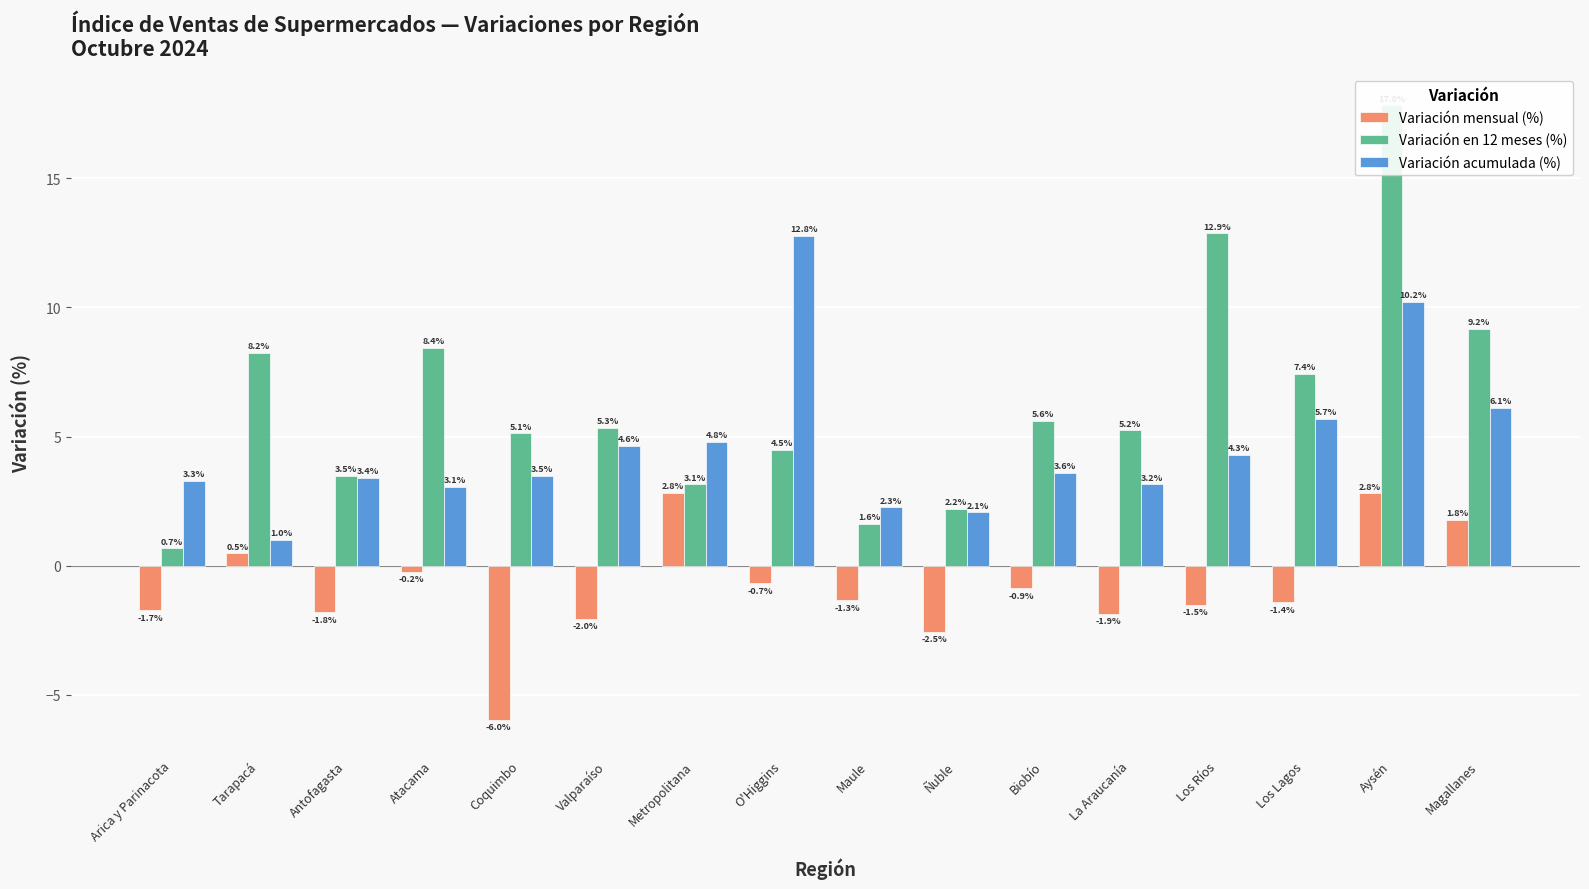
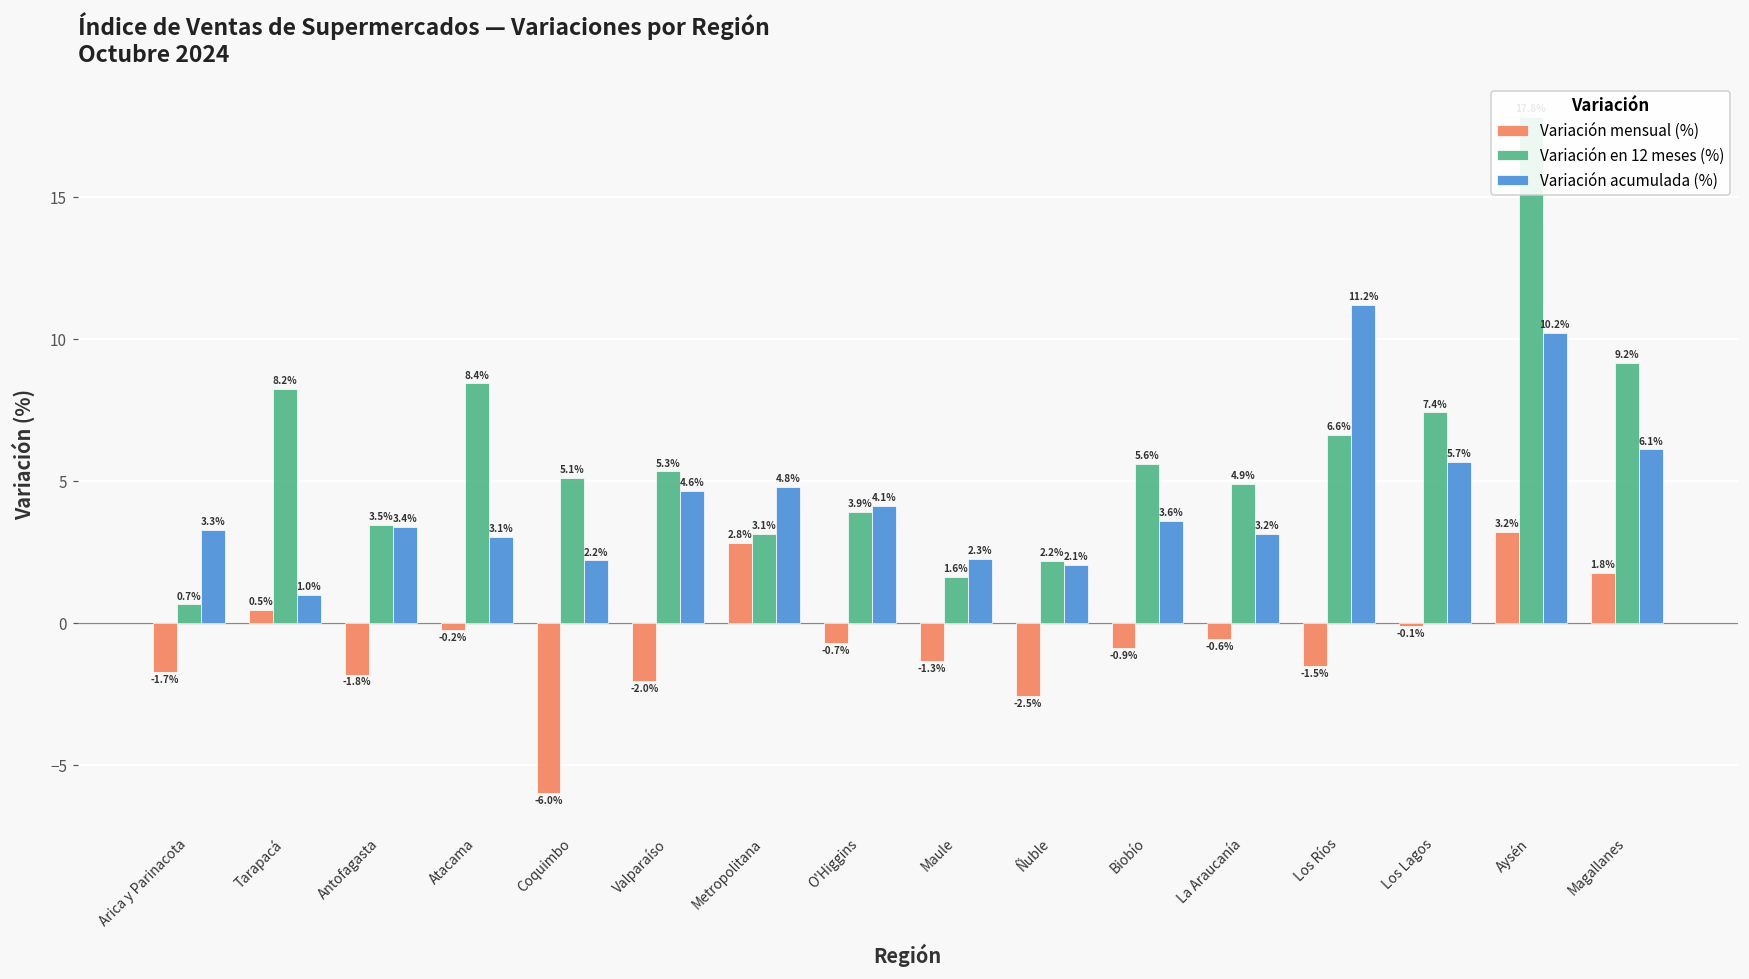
  {
    "Variación mensual (%)": {
      "Arica y Parinacota": "-1.7%",
      "Tarapacá": "0.5%",
      "Antofagasta": "-1.8%",
      "Atacama": "-0.2%",
      "Coquimbo": "-6.0%",
      "Valparaíso": "-2.0%",
      "Metropolitana": "2.8%",
      "O'Higgins": "-0.7%",
      "Maule": "-1.3%",
      "Ñuble": "-2.5%",
      "Biobío": "-0.9%",
-     "La Araucanía": "-1.9%",
+     "La Araucanía": "-0.6%",
      "Los Ríos": "-1.5%",
-     "Los Lagos": "-1.4%",
-     "Aysén": "2.8%",
+     "Los Lagos": "-0.1%",
+     "Aysén": "3.2%",
      "Magallanes": "1.8%"
    },
    "Variación en 12 meses (%)": {
      "Arica y Parinacota": "0.7%",
      "Tarapacá": "8.2%",
      "Antofagasta": "3.5%",
      "Atacama": "8.4%",
      "Coquimbo": "5.1%",
      "Valparaíso": "5.3%",
      "Metropolitana": "3.1%",
-     "O'Higgins": "4.5%",
+     "O'Higgins": "3.9%",
      "Maule": "1.6%",
      "Ñuble": "2.2%",
      "Biobío": "5.6%",
-     "La Araucanía": "5.2%",
-     "Los Ríos": "12.9%",
+     "La Araucanía": "4.9%",
+     "Los Ríos": "6.6%",
      "Los Lagos": "7.4%",
      "Magallanes": "9.2%"
    },
    "Variación acumulada (%)": {
      "Arica y Parinacota": "3.3%",
      "Tarapacá": "1.0%",
      "Antofagasta": "3.4%",
      "Atacama": "3.1%",
-     "Coquimbo": "3.5%",
+     "Coquimbo": "2.2%",
      "Valparaíso": "4.6%",
      "Metropolitana": "4.8%",
-     "O'Higgins": "12.8%",
+     "O'Higgins": "4.1%",
      "Maule": "2.3%",
      "Ñuble": "2.1%",
      "Biobío": "3.6%",
      "La Araucanía": "3.2%",
-     "Los Ríos": "4.3%",
+     "Los Ríos": "11.2%",
      "Los Lagos": "5.7%",
      "Aysén": "10.2%",
      "Magallanes": "6.1%"
    }
  }
